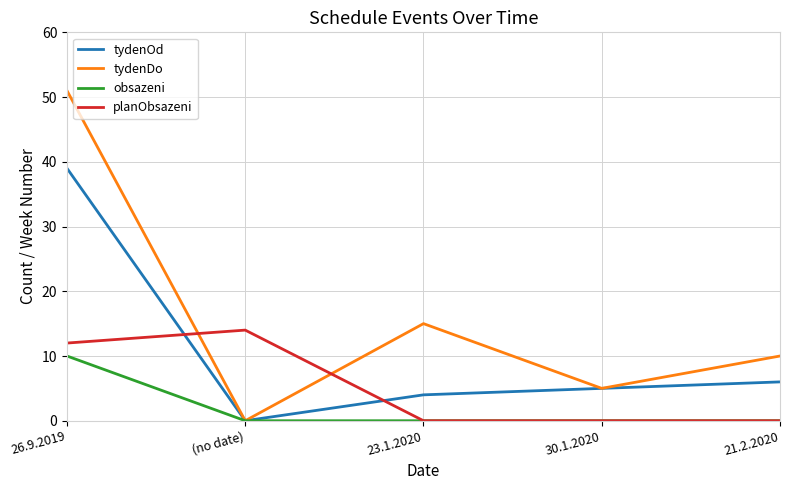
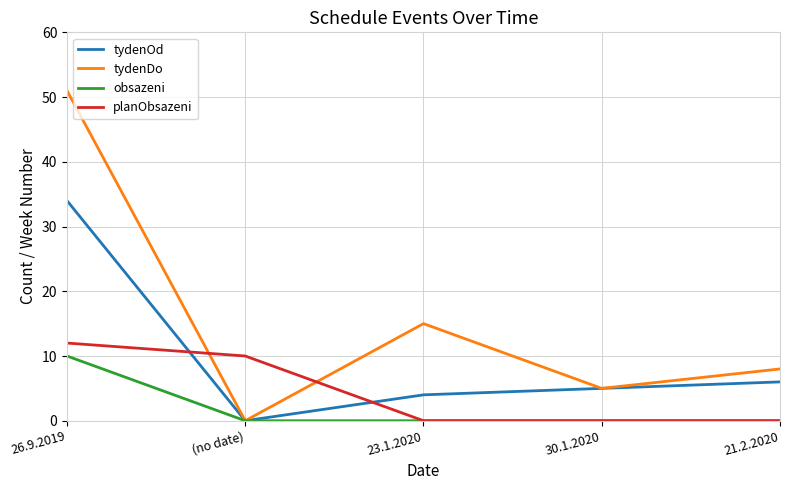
  {
    "tydenOd": {
-     "26.9.2019": 39,
+     "26.9.2019": 34,
      "23.1.2020": 4,
      "21.2.2020": 6
    },
    "tydenDo": {
      "26.9.2019": 51,
      "23.1.2020": 15,
-     "21.2.2020": 10
+     "21.2.2020": 8
    },
    "obsazeni": {
      "26.9.2019": 10
    },
    "planObsazeni": {
      "26.9.2019": 12,
-     "(no date)": 14
+     "(no date)": 10
    }
  }
